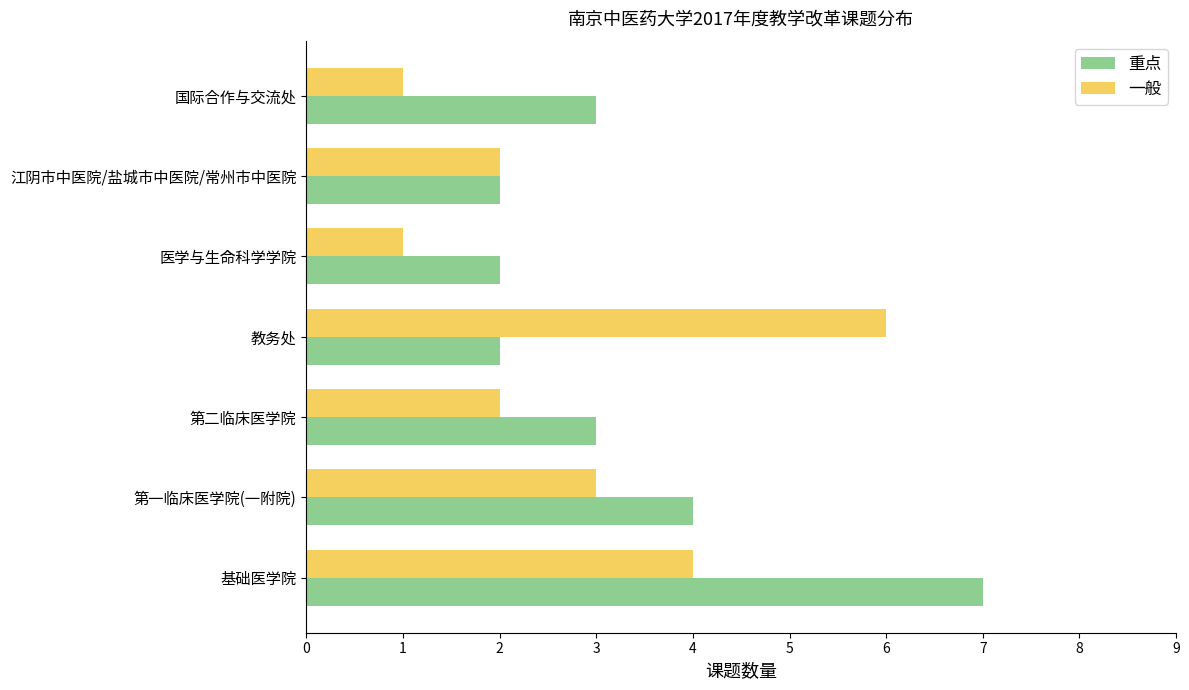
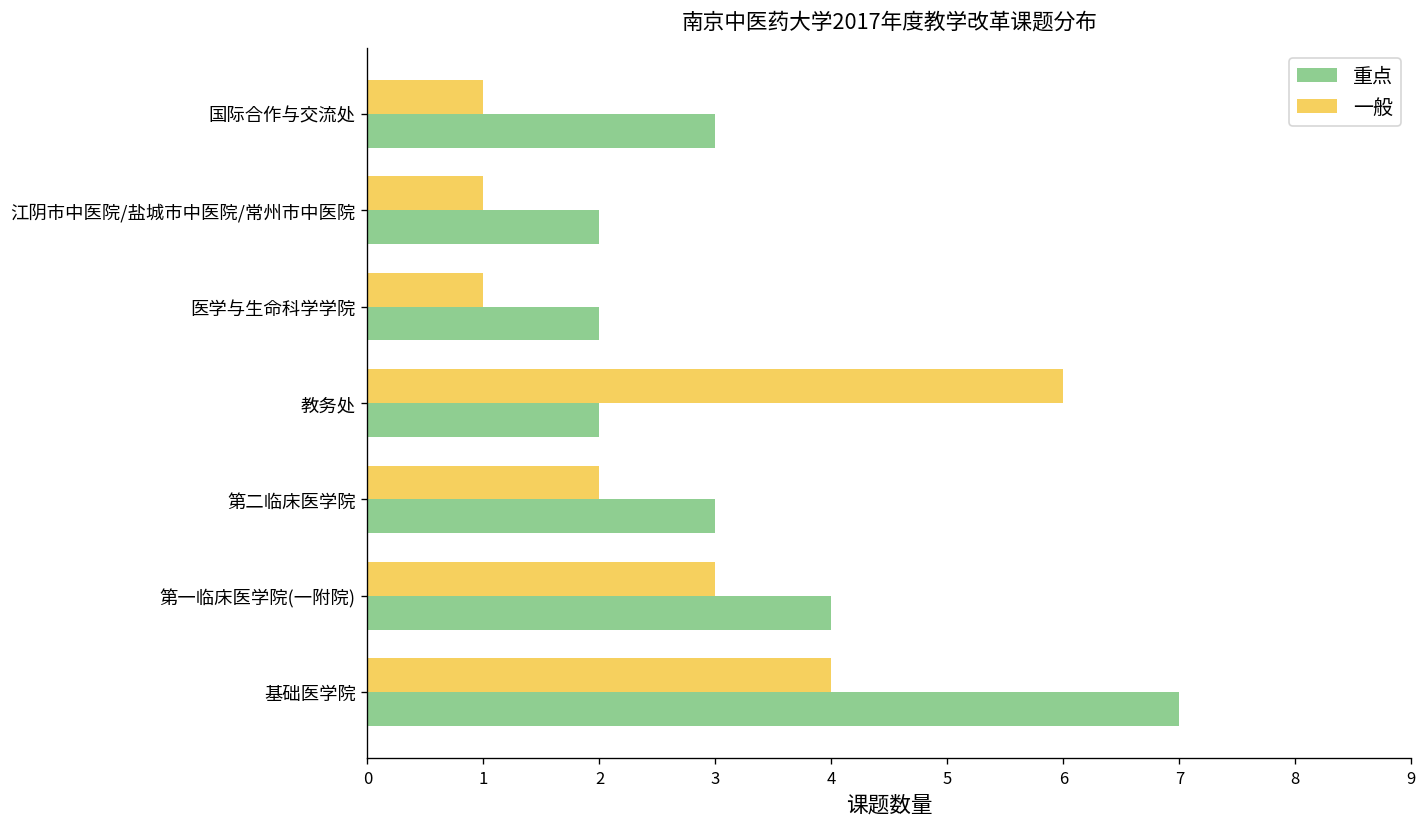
  {
    "重点": {
      "国际合作与交流处": 3,
      "江阴市中医院/盐城市中医院/常州市中医院": 2,
      "医学与生命科学学院": 2,
      "教务处": 2,
      "第二临床医学院": 3,
      "第一临床医学院(一附院)": 4,
      "基础医学院": 7
    },
    "一般": {
      "国际合作与交流处": 1,
-     "江阴市中医院/盐城市中医院/常州市中医院": 2,
+     "江阴市中医院/盐城市中医院/常州市中医院": 1,
      "医学与生命科学学院": 1,
      "教务处": 6,
      "第二临床医学院": 2,
      "第一临床医学院(一附院)": 3,
      "基础医学院": 4
    }
  }
